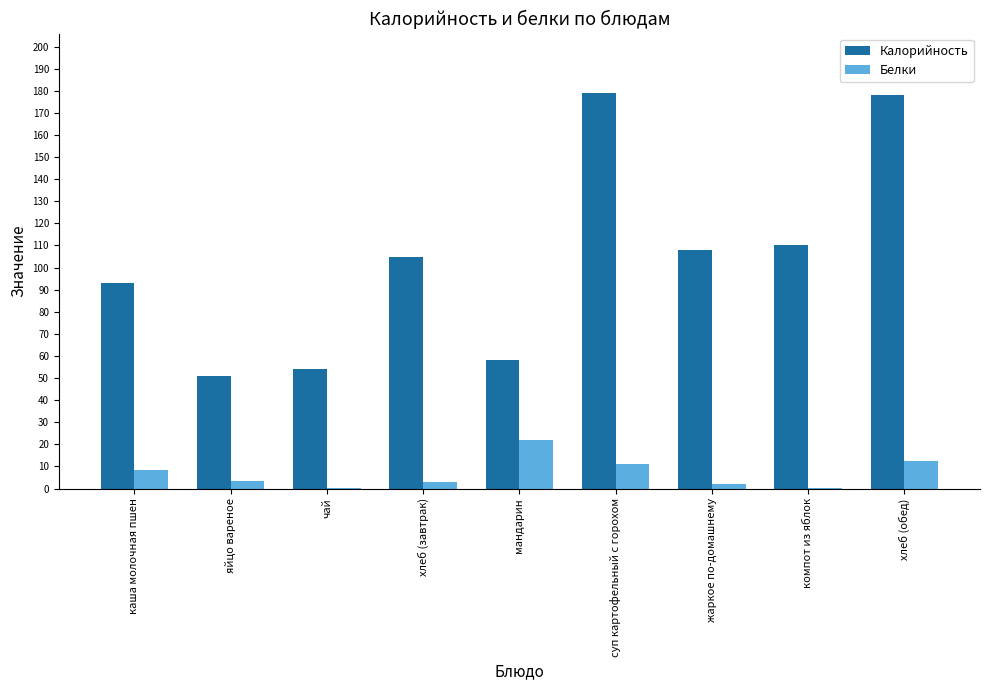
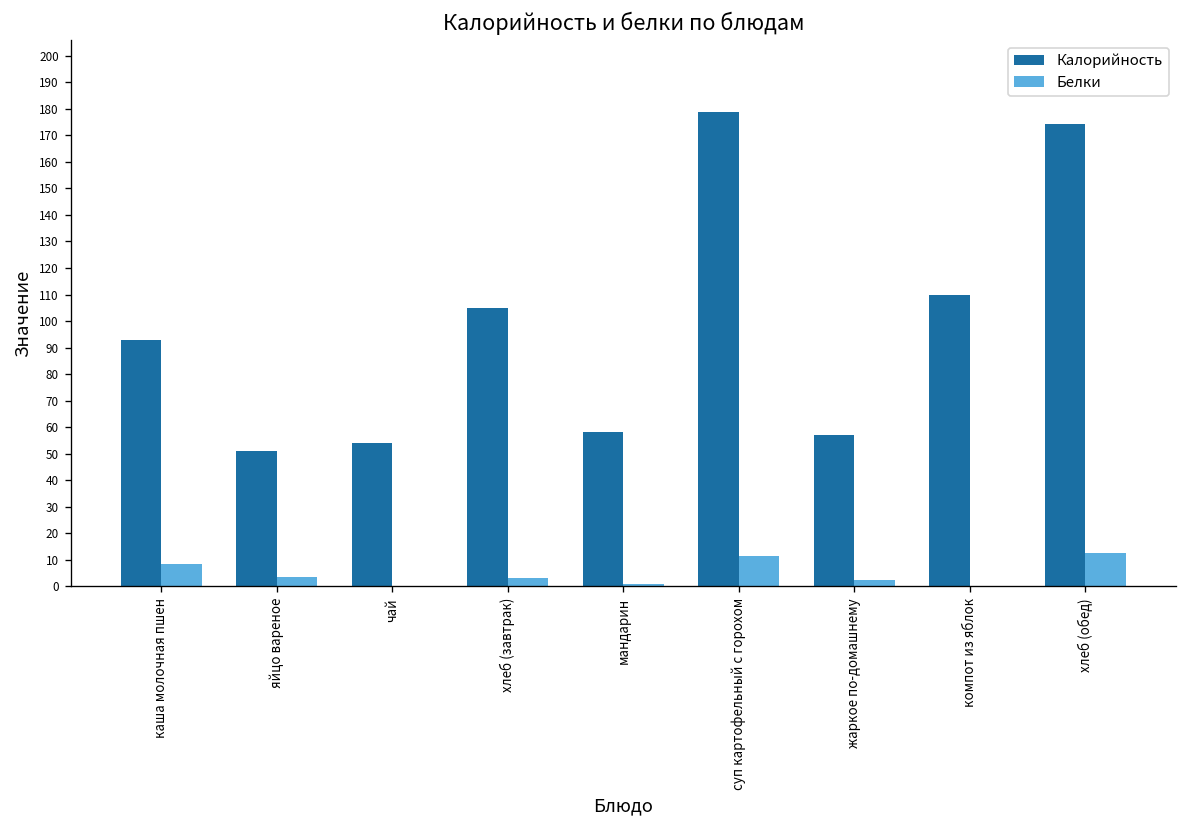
  {
    "Калорийность": {
      "каша молочная пшен": 93,
      "яйцо вареное": 51,
      "чай": 54,
      "хлеб (завтрак)": 105,
      "мандарин": 58,
      "суп картофельный с горохом": 179,
-     "жаркое по-домашнему": 108,
+     "жаркое по-домашнему": 57,
      "компот из яблок": 110,
-     "хлеб (обед)": 178
+     "хлеб (обед)": 174
    },
    "Белки": {
      "каша молочная пшен": 9,
      "яйцо вареное": 4,
      "хлеб (завтрак)": 3,
-     "мандарин": 22,
+     "мандарин": 1,
      "суп картофельный с горохом": 11,
      "жаркое по-домашнему": 2,
      "хлеб (обед)": 12
    }
  }
